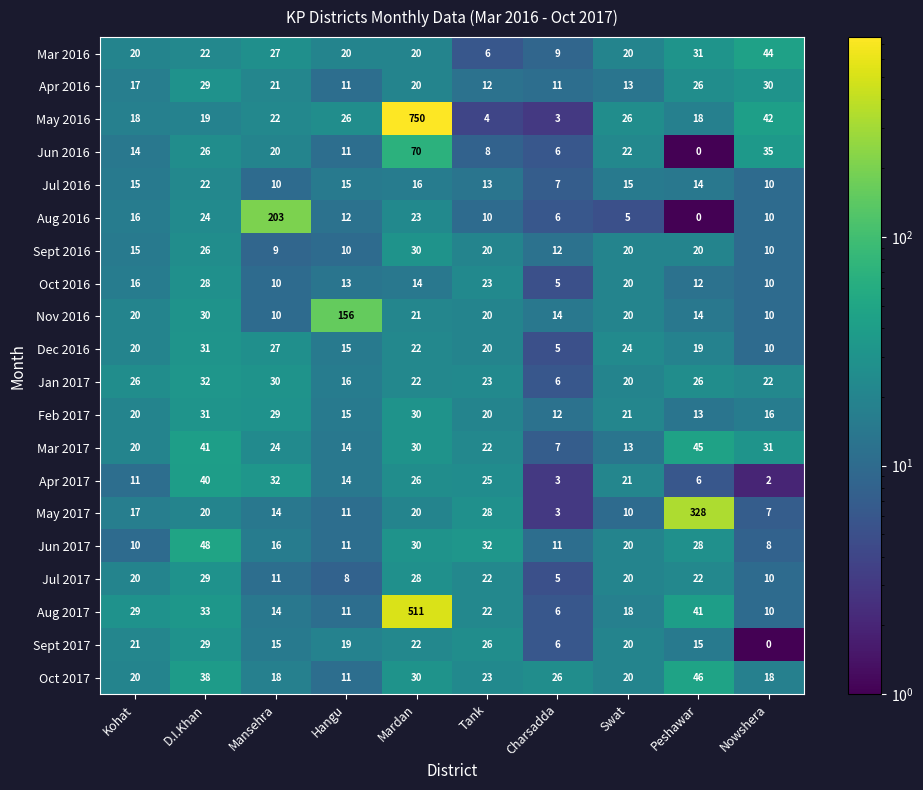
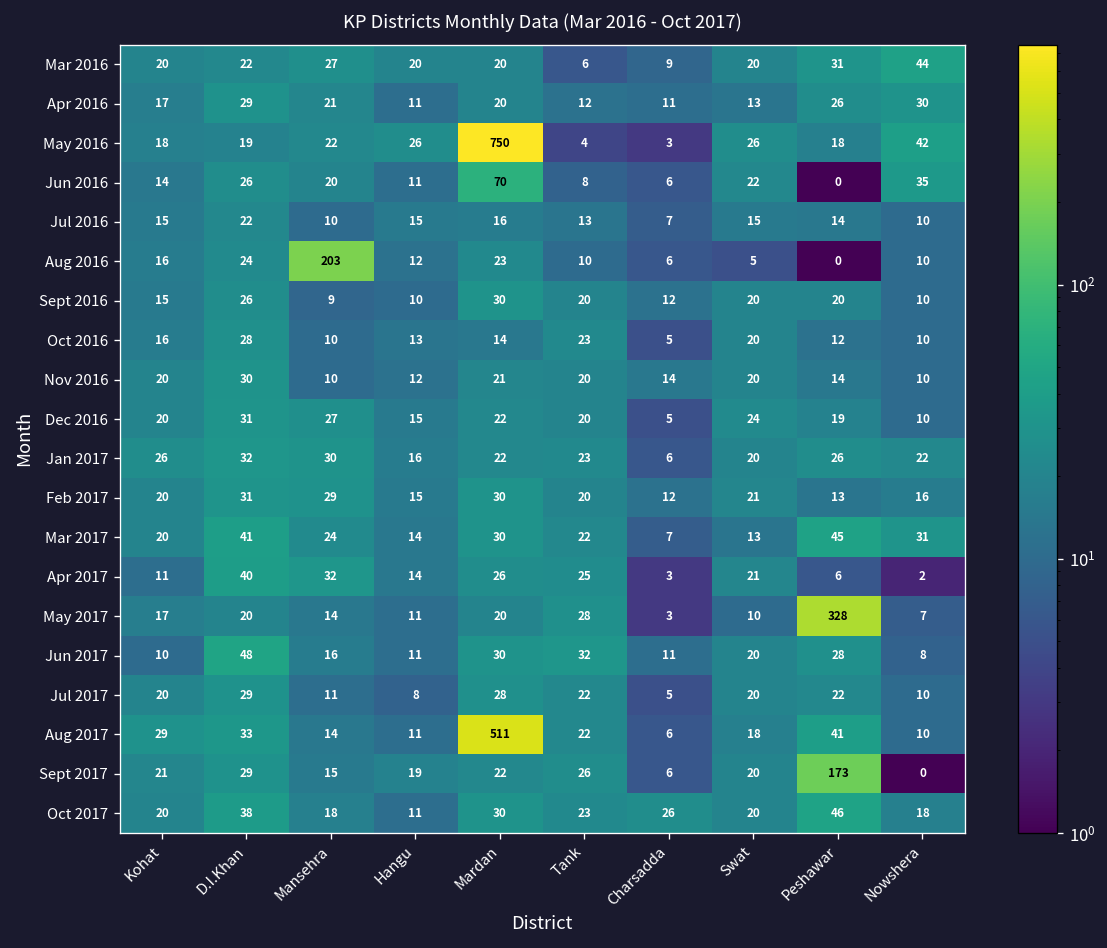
  {
    "Mar 2016": {
      "Kohat": 20,
      "D.I.Khan": 22,
      "Mansehra": 27,
      "Hangu": 20,
      "Mardan": 20,
      "Tank": 6,
      "Charsadda": 9,
      "Swat": 20,
      "Peshawar": 31,
      "Nowshera": 44
    },
    "Apr 2016": {
      "Kohat": 17,
      "D.I.Khan": 29,
      "Mansehra": 21,
      "Hangu": 11,
      "Mardan": 20,
      "Tank": 12,
      "Charsadda": 11,
      "Swat": 13,
      "Peshawar": 26,
      "Nowshera": 30
    },
    "May 2016": {
      "Kohat": 18,
      "D.I.Khan": 19,
      "Mansehra": 22,
      "Hangu": 26,
      "Mardan": 750,
      "Tank": 4,
      "Charsadda": 3,
      "Swat": 26,
      "Peshawar": 18,
      "Nowshera": 42
    },
    "Jun 2016": {
      "Kohat": 14,
      "D.I.Khan": 26,
      "Mansehra": 20,
      "Hangu": 11,
      "Mardan": 70,
      "Tank": 8,
      "Charsadda": 6,
      "Swat": 22,
      "Peshawar": 0,
      "Nowshera": 35
    },
    "Jul 2016": {
      "Kohat": 15,
      "D.I.Khan": 22,
      "Mansehra": 10,
      "Hangu": 15,
      "Mardan": 16,
      "Tank": 13,
      "Charsadda": 7,
      "Swat": 15,
      "Peshawar": 14,
      "Nowshera": 10
    },
    "Aug 2016": {
      "Kohat": 16,
      "D.I.Khan": 24,
      "Mansehra": 203,
      "Hangu": 12,
      "Mardan": 23,
      "Tank": 10,
      "Charsadda": 6,
      "Swat": 5,
      "Peshawar": 0,
      "Nowshera": 10
    },
    "Sept 2016": {
      "Kohat": 15,
      "D.I.Khan": 26,
      "Mansehra": 9,
      "Hangu": 10,
      "Mardan": 30,
      "Tank": 20,
      "Charsadda": 12,
      "Swat": 20,
      "Peshawar": 20,
      "Nowshera": 10
    },
    "Oct 2016": {
      "Kohat": 16,
      "D.I.Khan": 28,
      "Mansehra": 10,
      "Hangu": 13,
      "Mardan": 14,
      "Tank": 23,
      "Charsadda": 5,
      "Swat": 20,
      "Peshawar": 12,
      "Nowshera": 10
    },
    "Nov 2016": {
      "Kohat": 20,
      "D.I.Khan": 30,
      "Mansehra": 10,
-     "Hangu": 156,
+     "Hangu": 12,
      "Mardan": 21,
      "Tank": 20,
      "Charsadda": 14,
      "Swat": 20,
      "Peshawar": 14,
      "Nowshera": 10
    },
    "Dec 2016": {
      "Kohat": 20,
      "D.I.Khan": 31,
      "Mansehra": 27,
      "Hangu": 15,
      "Mardan": 22,
      "Tank": 20,
      "Charsadda": 5,
      "Swat": 24,
      "Peshawar": 19,
      "Nowshera": 10
    },
    "Jan 2017": {
      "Kohat": 26,
      "D.I.Khan": 32,
      "Mansehra": 30,
      "Hangu": 16,
      "Mardan": 22,
      "Tank": 23,
      "Charsadda": 6,
      "Swat": 20,
      "Peshawar": 26,
      "Nowshera": 22
    },
    "Feb 2017": {
      "Kohat": 20,
      "D.I.Khan": 31,
      "Mansehra": 29,
      "Hangu": 15,
      "Mardan": 30,
      "Tank": 20,
      "Charsadda": 12,
      "Swat": 21,
      "Peshawar": 13,
      "Nowshera": 16
    },
    "Mar 2017": {
      "Kohat": 20,
      "D.I.Khan": 41,
      "Mansehra": 24,
      "Hangu": 14,
      "Mardan": 30,
      "Tank": 22,
      "Charsadda": 7,
      "Swat": 13,
      "Peshawar": 45,
      "Nowshera": 31
    },
    "Apr 2017": {
      "Kohat": 11,
      "D.I.Khan": 40,
      "Mansehra": 32,
      "Hangu": 14,
      "Mardan": 26,
      "Tank": 25,
      "Charsadda": 3,
      "Swat": 21,
      "Peshawar": 6,
      "Nowshera": 2
    },
    "May 2017": {
      "Kohat": 17,
      "D.I.Khan": 20,
      "Mansehra": 14,
      "Hangu": 11,
      "Mardan": 20,
      "Tank": 28,
      "Charsadda": 3,
      "Swat": 10,
      "Peshawar": 328,
      "Nowshera": 7
    },
    "Jun 2017": {
      "Kohat": 10,
      "D.I.Khan": 48,
      "Mansehra": 16,
      "Hangu": 11,
      "Mardan": 30,
      "Tank": 32,
      "Charsadda": 11,
      "Swat": 20,
      "Peshawar": 28,
      "Nowshera": 8
    },
    "Jul 2017": {
      "Kohat": 20,
      "D.I.Khan": 29,
      "Mansehra": 11,
      "Hangu": 8,
      "Mardan": 28,
      "Tank": 22,
      "Charsadda": 5,
      "Swat": 20,
      "Peshawar": 22,
      "Nowshera": 10
    },
    "Aug 2017": {
      "Kohat": 29,
      "D.I.Khan": 33,
      "Mansehra": 14,
      "Hangu": 11,
      "Mardan": 511,
      "Tank": 22,
      "Charsadda": 6,
      "Swat": 18,
      "Peshawar": 41,
      "Nowshera": 10
    },
    "Sept 2017": {
      "Kohat": 21,
      "D.I.Khan": 29,
      "Mansehra": 15,
      "Hangu": 19,
      "Mardan": 22,
      "Tank": 26,
      "Charsadda": 6,
      "Swat": 20,
-     "Peshawar": 15,
+     "Peshawar": 173,
      "Nowshera": 0
    },
    "Oct 2017": {
      "Kohat": 20,
      "D.I.Khan": 38,
      "Mansehra": 18,
      "Hangu": 11,
      "Mardan": 30,
      "Tank": 23,
      "Charsadda": 26,
      "Swat": 20,
      "Peshawar": 46,
      "Nowshera": 18
    }
  }
